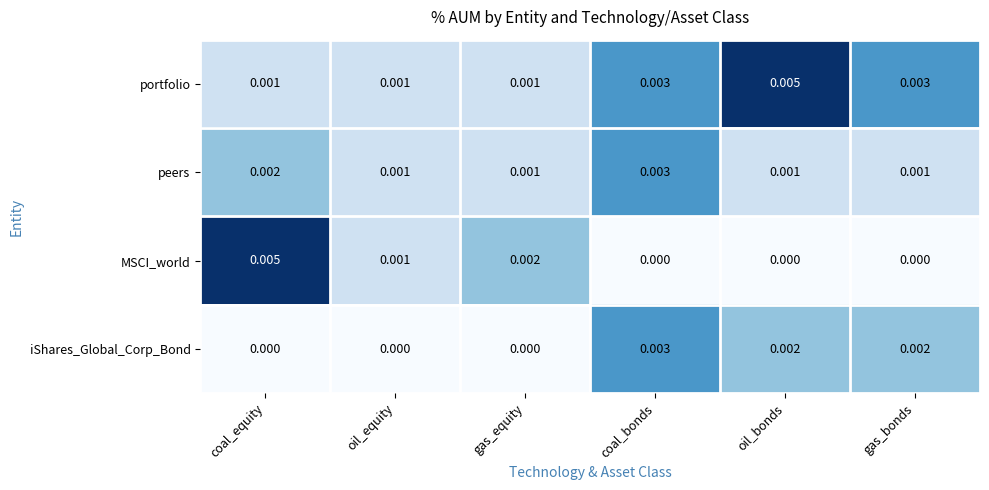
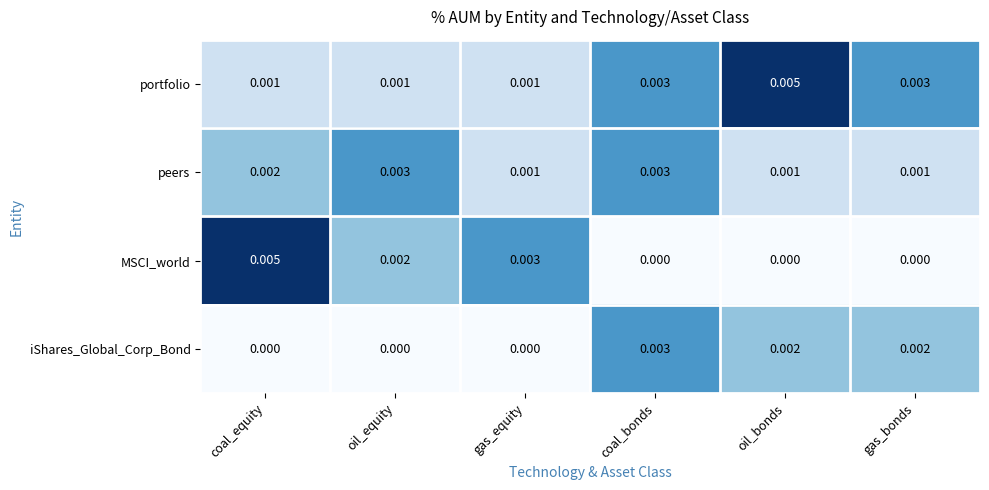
  {
    "portfolio": {
      "coal_equity": 0.001,
      "oil_equity": 0.001,
      "gas_equity": 0.001,
      "coal_bonds": 0.003,
      "oil_bonds": 0.005,
      "gas_bonds": 0.003
    },
    "peers": {
      "coal_equity": 0.002,
-     "oil_equity": 0.001,
+     "oil_equity": 0.003,
      "gas_equity": 0.001,
      "coal_bonds": 0.003,
      "oil_bonds": 0.001,
      "gas_bonds": 0.001
    },
    "MSCI_world": {
      "coal_equity": 0.005,
-     "oil_equity": 0.001,
-     "gas_equity": 0.002,
+     "oil_equity": 0.002,
+     "gas_equity": 0.003,
      "coal_bonds": 0.000,
      "oil_bonds": 0.000,
      "gas_bonds": 0.000
    },
    "iShares_Global_Corp_Bond": {
      "coal_equity": 0.000,
      "oil_equity": 0.000,
      "gas_equity": 0.000,
      "coal_bonds": 0.003,
      "oil_bonds": 0.002,
      "gas_bonds": 0.002
    }
  }
